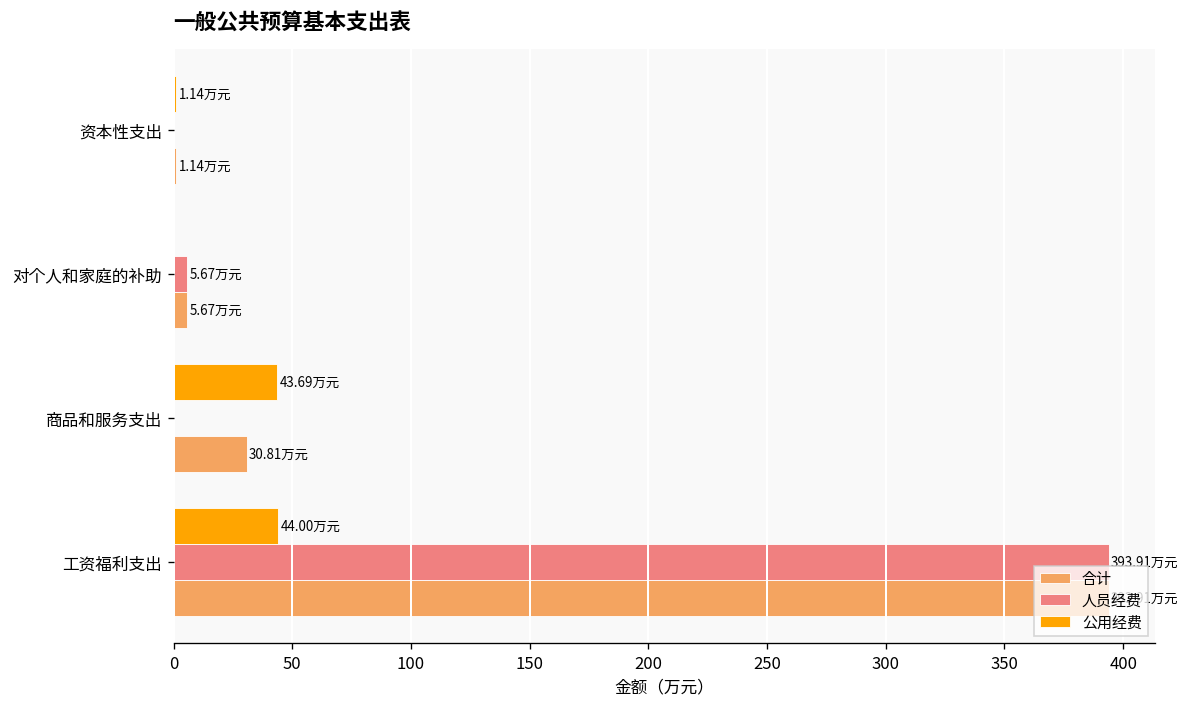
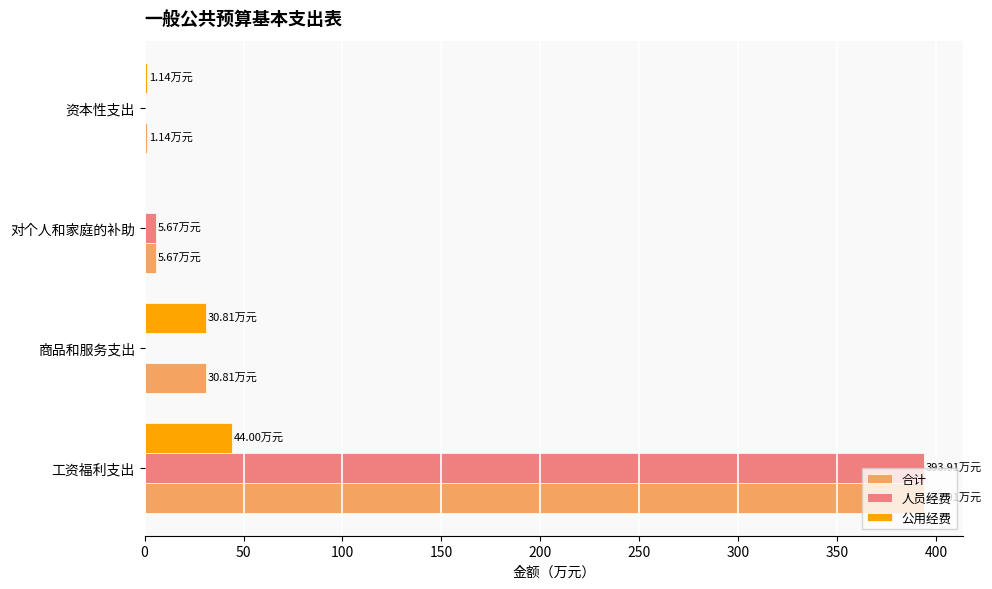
  {
    "公用经费": {
      "资本性支出": 1.14,
-     "商品和服务支出": 43.69,
+     "商品和服务支出": 30.81,
      "工资福利支出": 44.00
    }
  }
